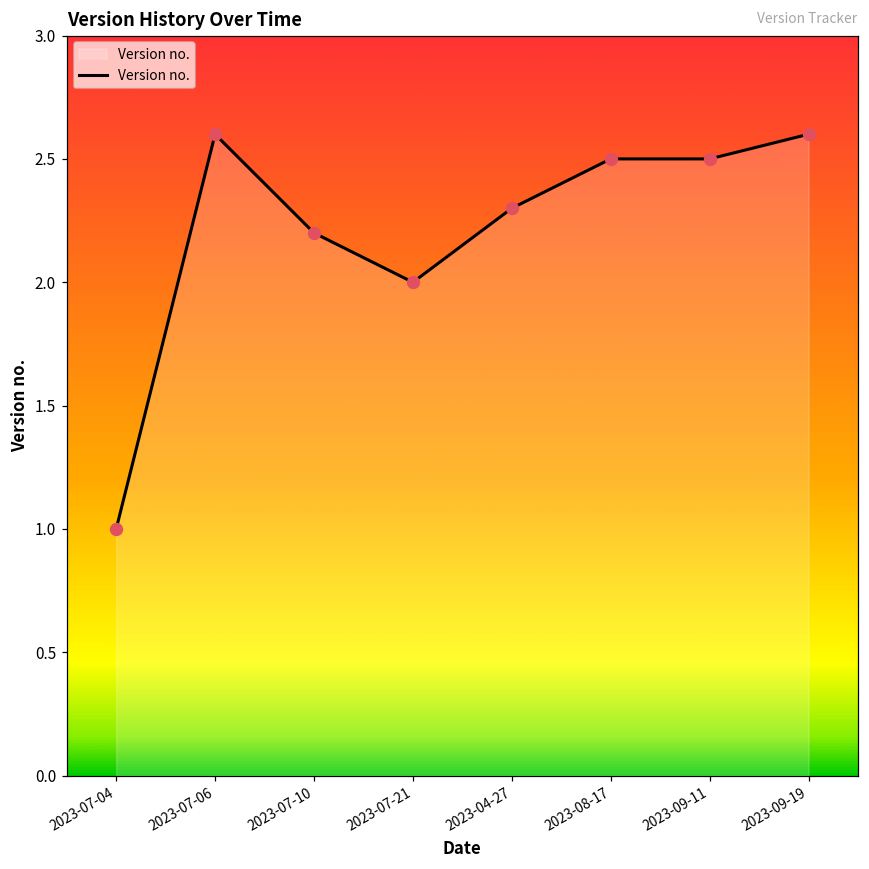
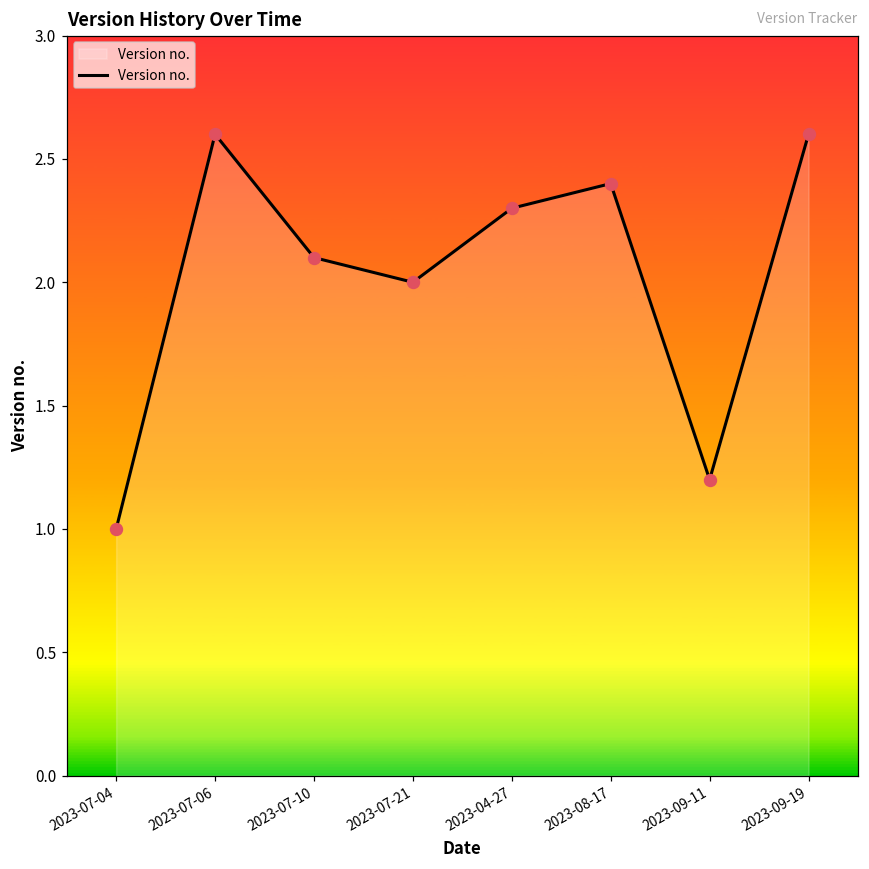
  {
    "2023-07-04": 1.0,
    "2023-07-06": 2.6,
-   "2023-07-10": 2.2,
+   "2023-07-10": 2.1,
    "2023-07-21": 2.0,
    "2023-04-27": 2.3,
-   "2023-08-17": 2.5,
-   "2023-09-11": 2.5,
+   "2023-08-17": 2.4,
+   "2023-09-11": 1.2,
    "2023-09-19": 2.6
  }
